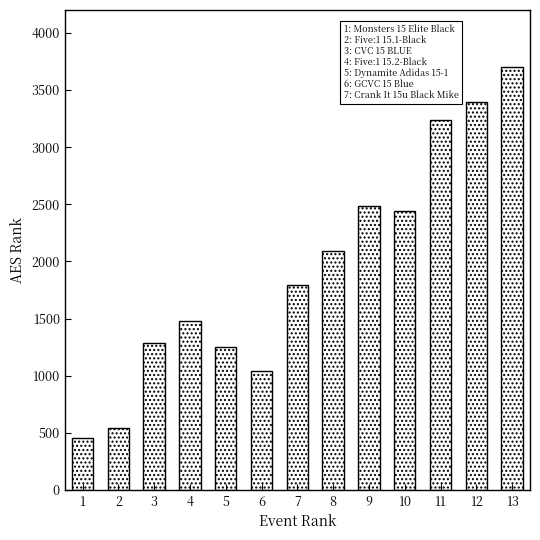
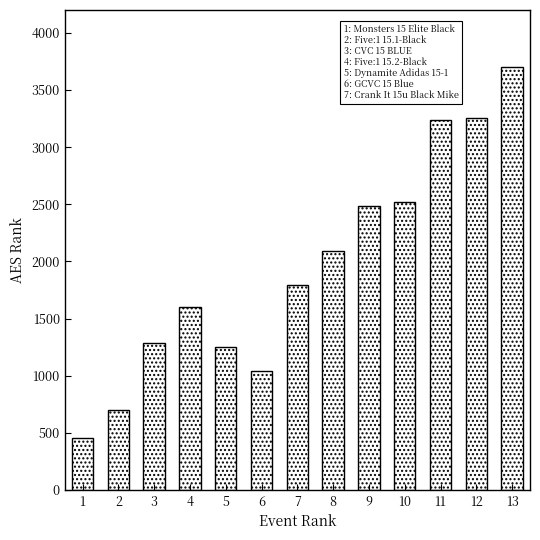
  {
    "1": 460,
-   "2": 550,
+   "2": 700,
    "3": 1290,
-   "4": 1480,
+   "4": 1600,
    "5": 1250,
    "6": 1040,
    "7": 1800,
    "8": 2090,
    "9": 2490,
-   "10": 2440,
-   "12": 3390,
+   "10": 2520,
+   "12": 3260,
    "13": 3700
  }
